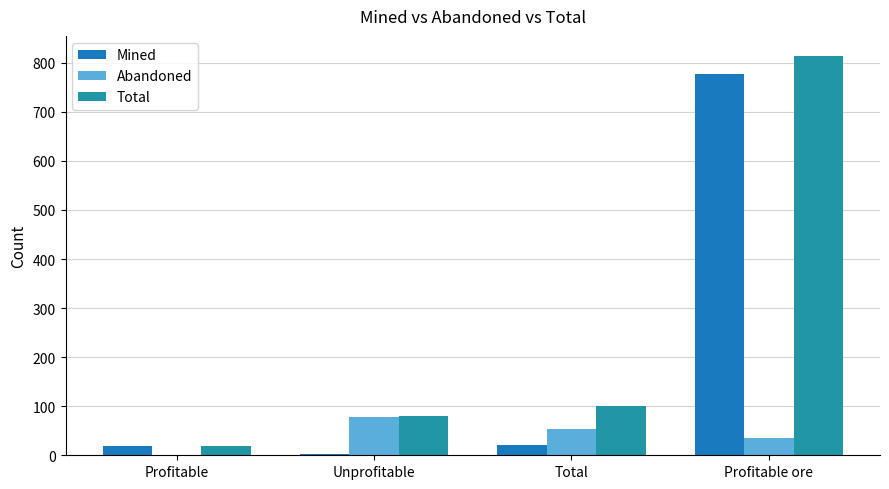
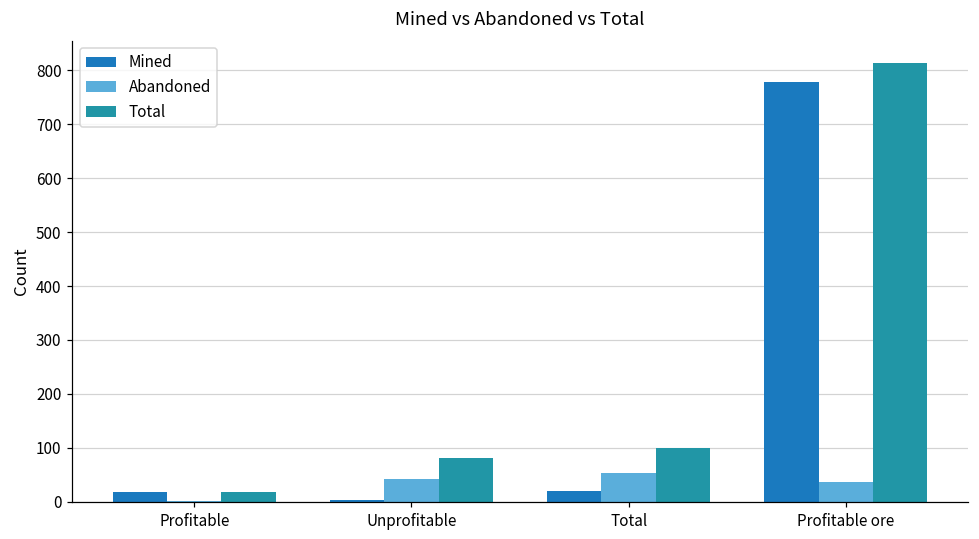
  {
    "Abandoned": {
-     "Unprofitable": 80,
+     "Unprofitable": 40,
      "Total": 50,
      "Profitable ore": 40
    }
  }
